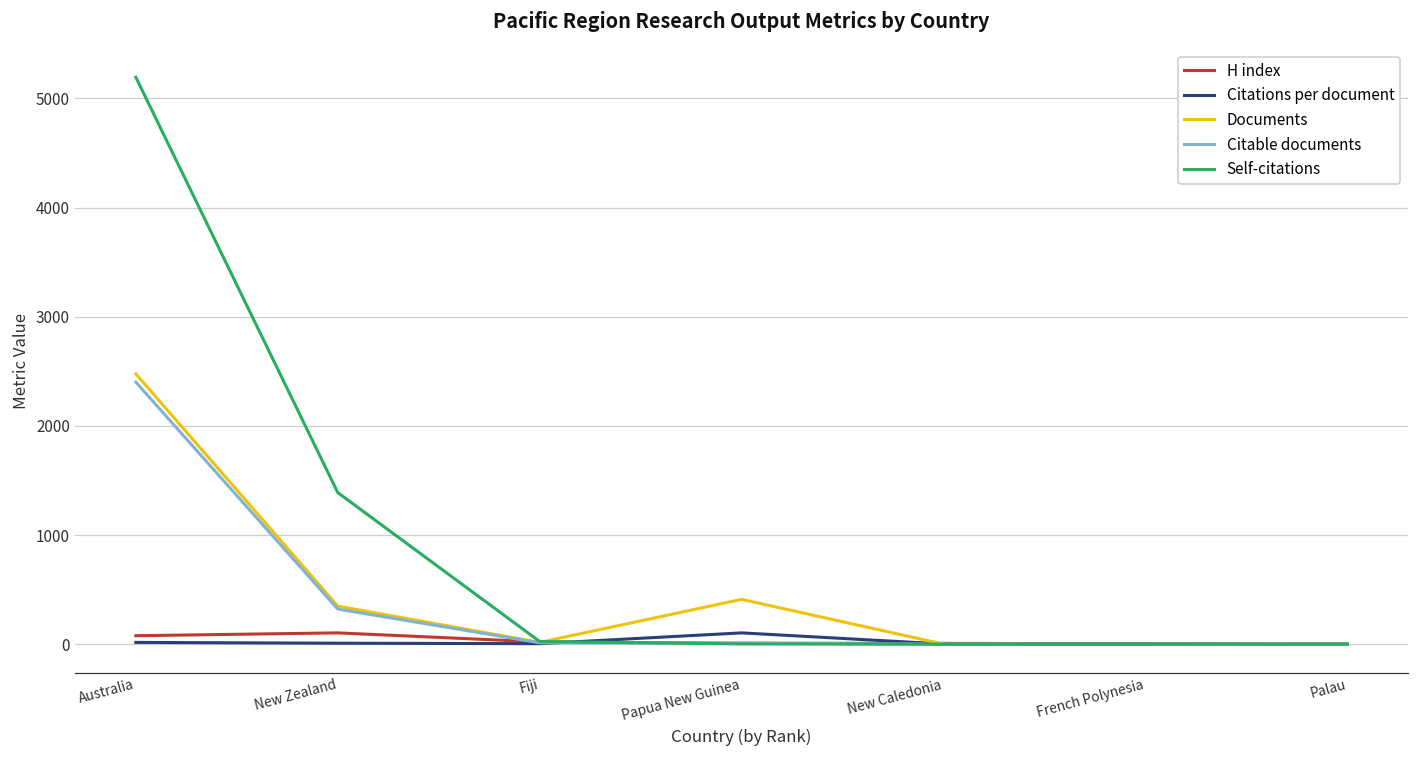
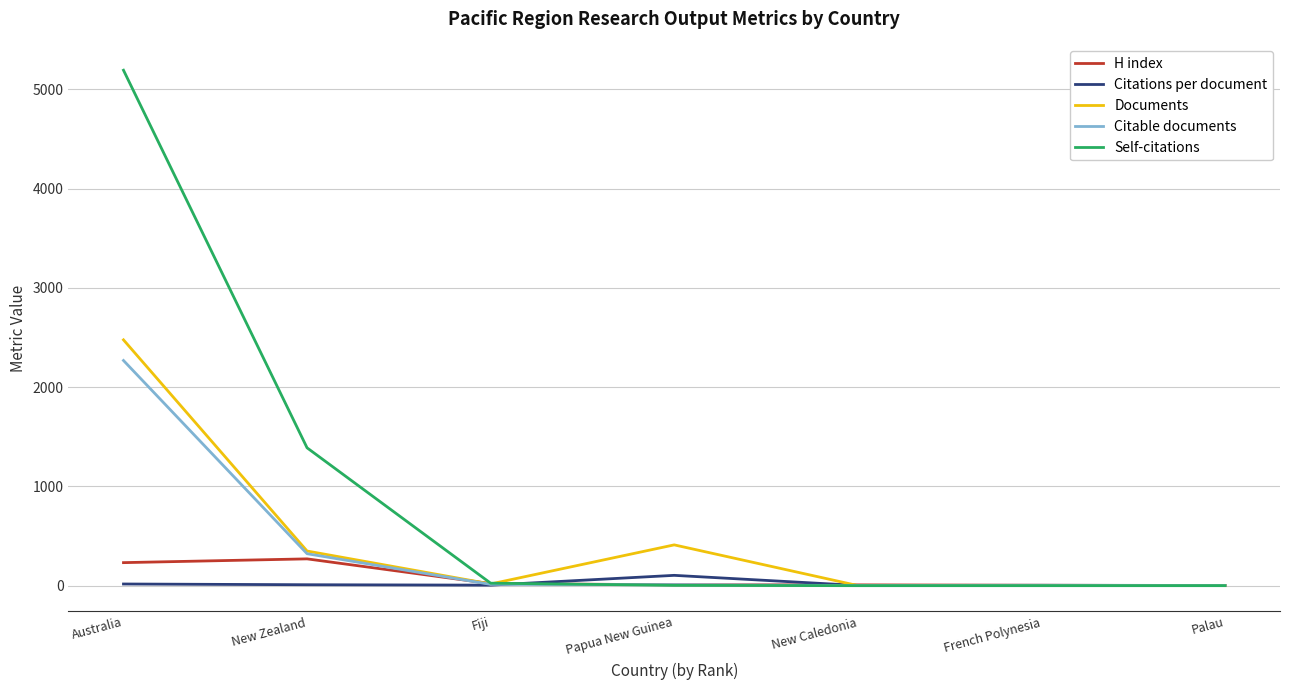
  {
    "H index": {
-     "Australia": 100,
-     "New Zealand": 100
+     "Australia": 200,
+     "New Zealand": 300
    },
    "Citations per document": {
      "Australia": 0,
      "New Zealand": 0,
      "Papua New Guinea": 100
    },
    "Documents": {
      "Australia": 2500,
      "New Zealand": 300,
      "Papua New Guinea": 400
    },
    "Citable documents": {
-     "Australia": 2400,
+     "Australia": 2300,
      "New Zealand": 300
    },
    "Self-citations": {
      "Australia": 5200,
      "New Zealand": 1400
    }
  }
